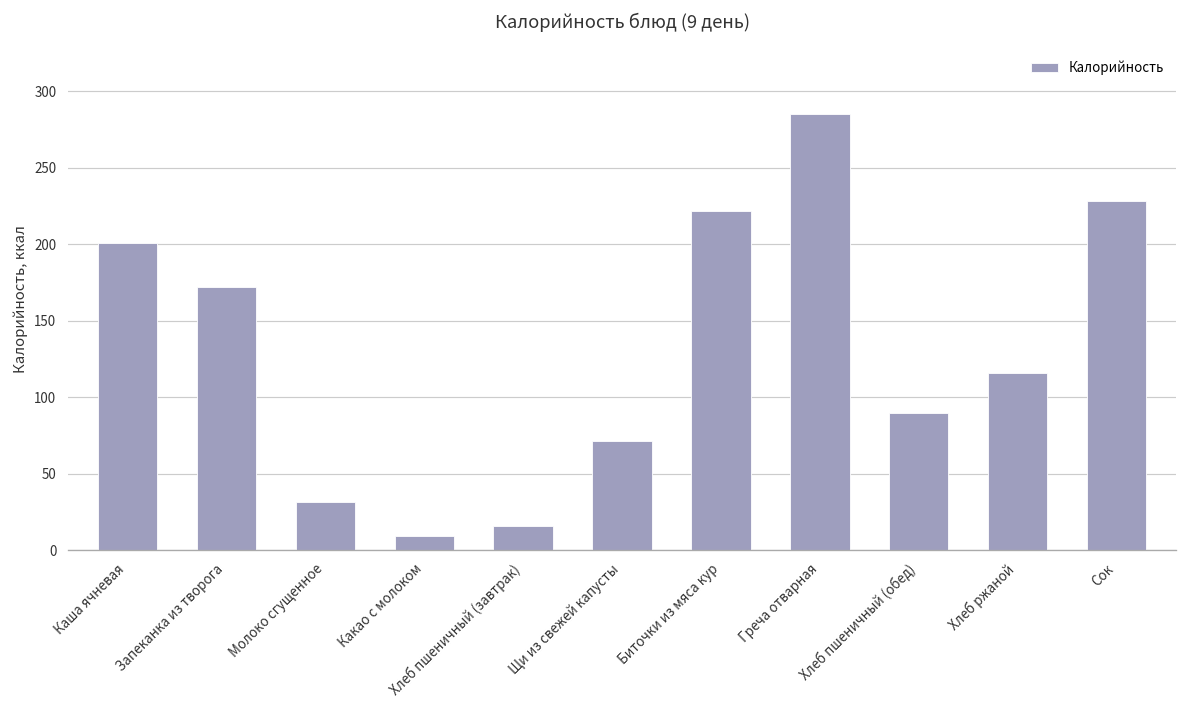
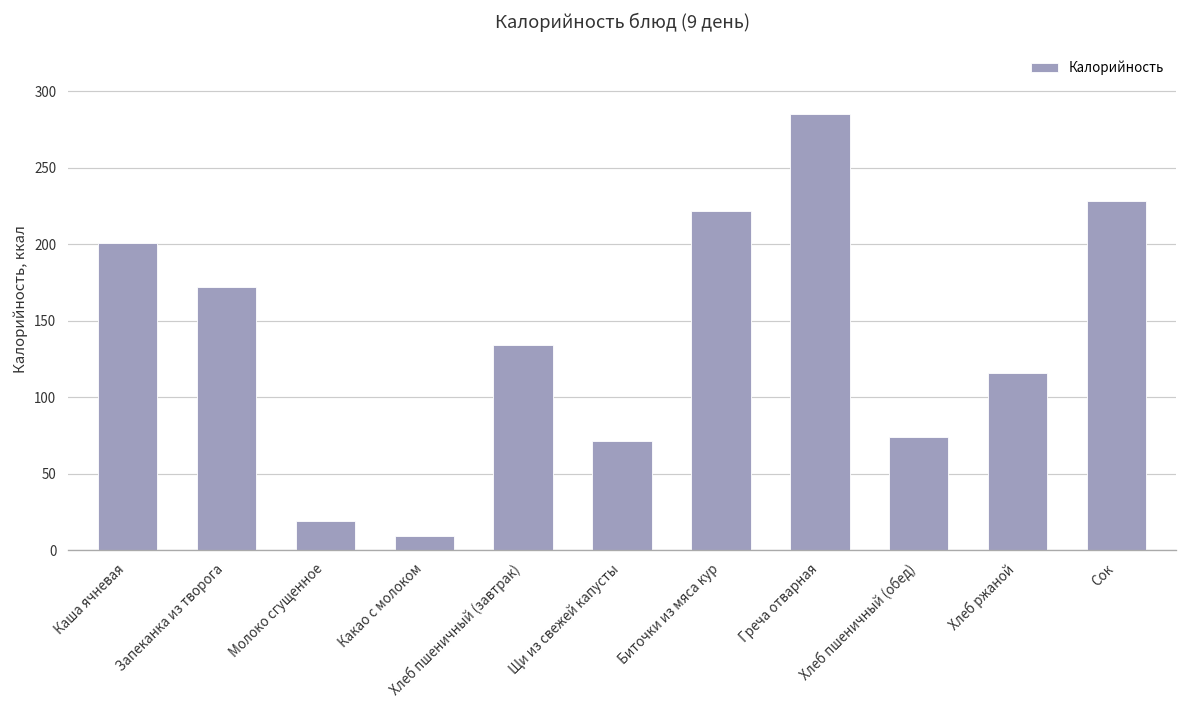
  {
    "Каша ячневая": 201,
    "Запеканка из творога": 172,
-   "Молоко сгущенное": 32,
+   "Молоко сгущенное": 19,
    "Какао с молоком": 9,
-   "Хлеб пшеничный (завтрак)": 16,
+   "Хлеб пшеничный (завтрак)": 134,
    "Щи из свежей капусты": 71,
    "Биточки из мяса кур": 222,
    "Греча отварная": 285,
-   "Хлеб пшеничный (обед)": 90,
+   "Хлеб пшеничный (обед)": 74,
    "Хлеб ржаной": 116,
    "Сок": 228
  }
